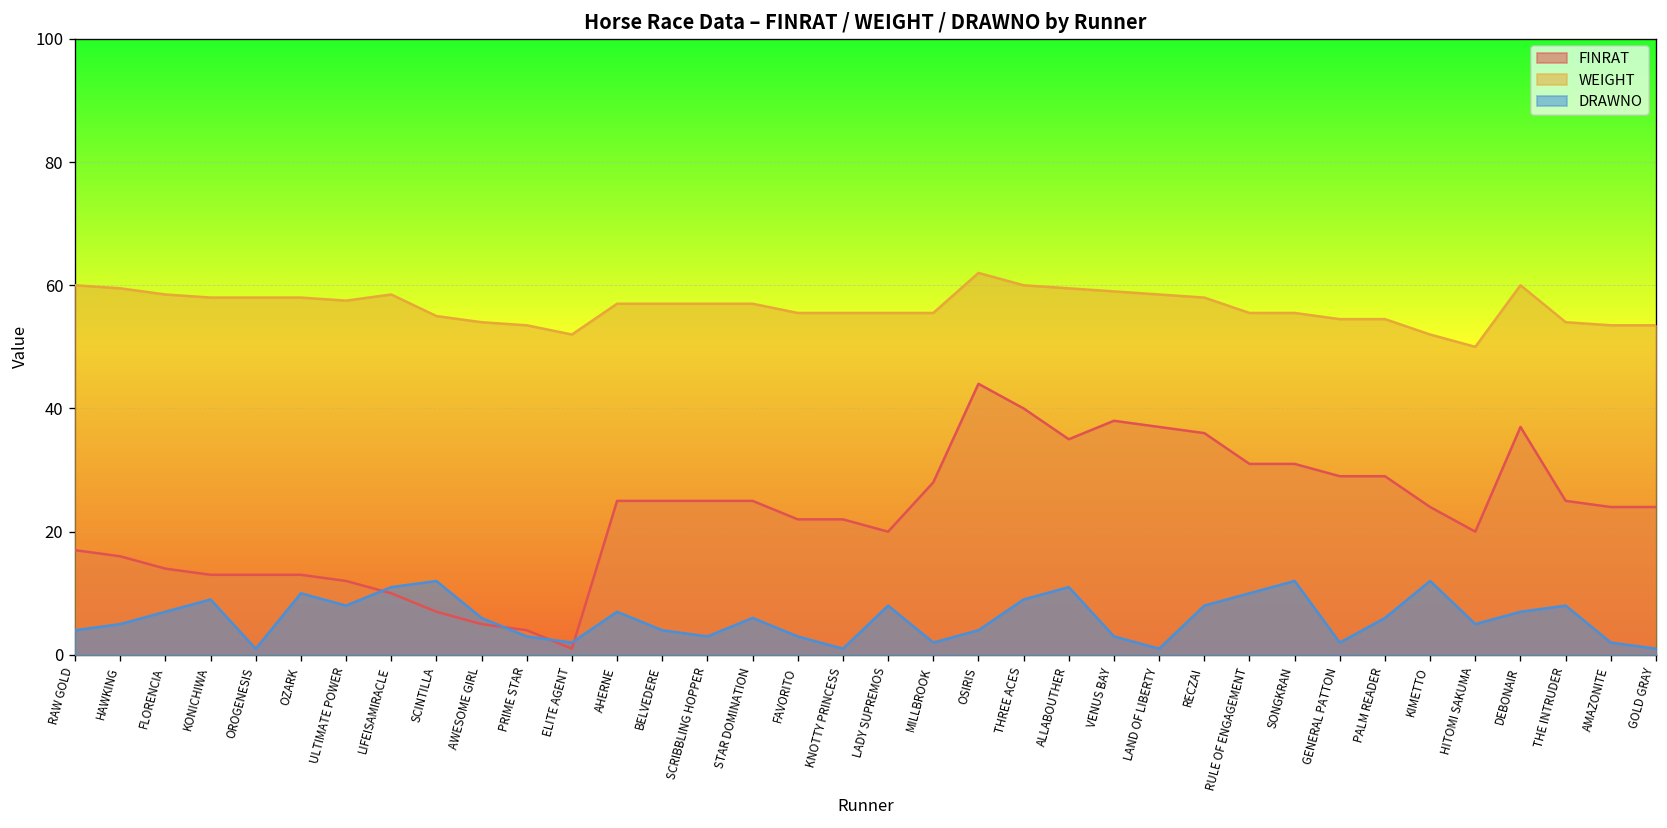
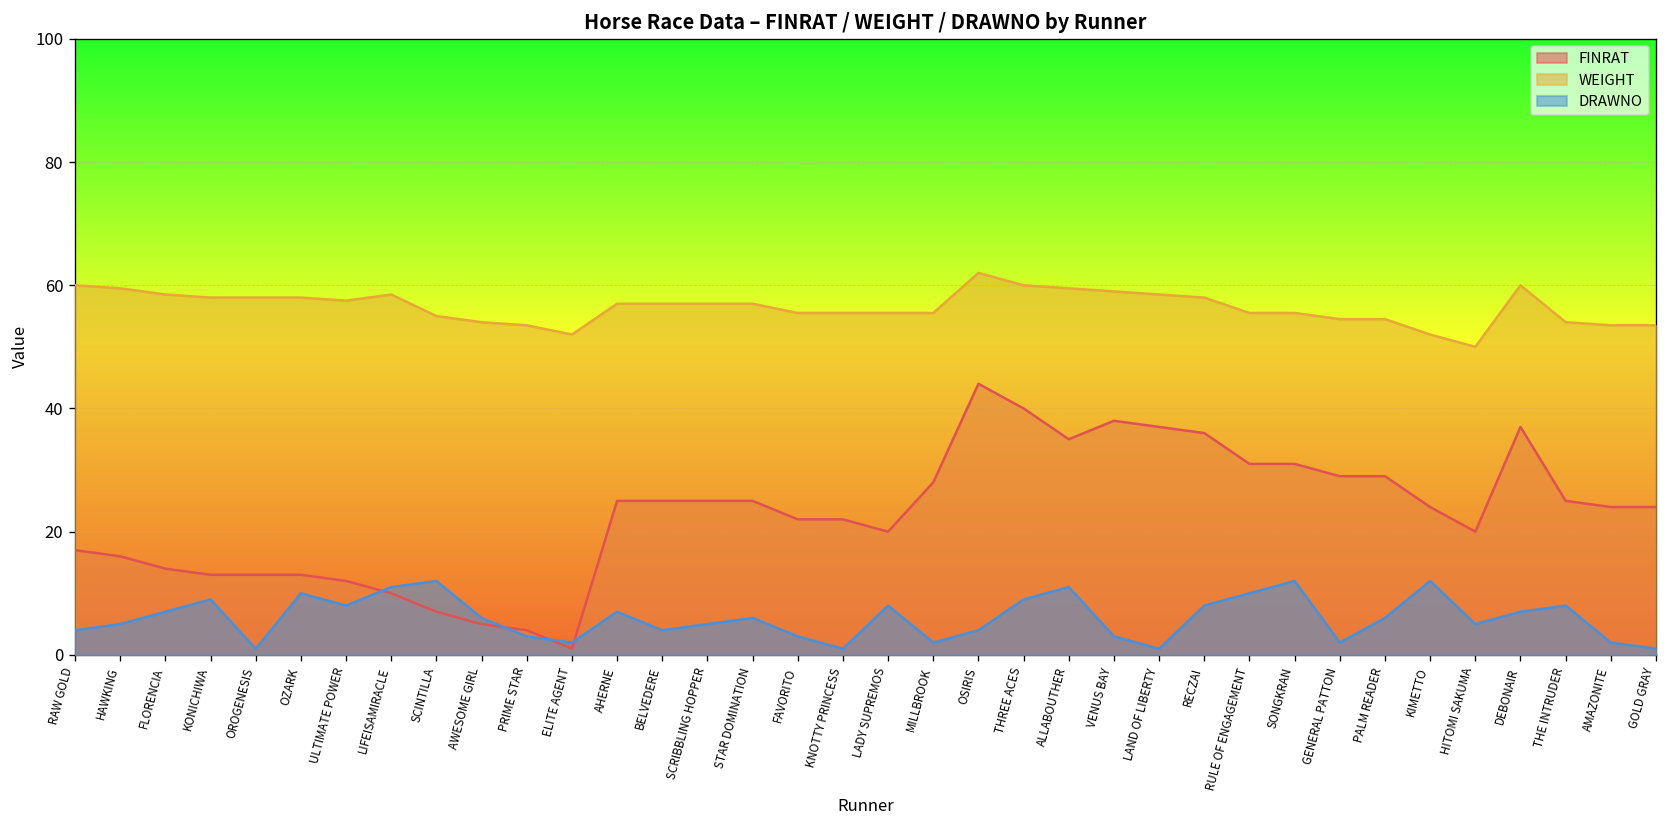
  {
    "FINRAT": {
      "RAW GOLD": 17,
      "HAWKING": 16,
      "FLORENCIA": 14,
      "KONICHIWA": 13,
      "OROGENESIS": 13,
      "OZARK": 13,
      "ULTIMATE POWER": 12,
      "LIFEISAMIRACLE": 10,
      "SCINTILLA": 7,
      "AWESOME GIRL": 5,
      "PRIME STAR": 4,
      "ELITE AGENT": 1,
      "AHERNE": 25,
      "BELVEDERE": 25,
      "SCRIBBLING HOPPER": 25,
      "STAR DOMINATION": 25,
      "FAVORITO": 22,
      "KNOTTY PRINCESS": 22,
      "LADY SUPREMOS": 20,
      "MILLBROOK": 28,
      "OSIRIS": 44,
      "THREE ACES": 40,
      "ALLABOUTHER": 35,
      "VENUS BAY": 38,
      "LAND OF LIBERTY": 37,
      "RECZAI": 36,
      "RULE OF ENGAGEMENT": 31,
      "SONGKRAN": 31,
      "GENERAL PATTON": 29,
      "PALM READER": 29,
      "KIMETTO": 24,
      "HITOMI SAKUMA": 20,
      "DEBONAIR": 37,
      "THE INTRUDER": 25,
      "AMAZONITE": 24,
      "GOLD GRAY": 24
    },
    "WEIGHT": {
      "RAW GOLD": 60,
      "HAWKING": 60,
      "FLORENCIA": 59,
      "KONICHIWA": 58,
      "OROGENESIS": 58,
      "OZARK": 58,
      "ULTIMATE POWER": 58,
      "LIFEISAMIRACLE": 59,
      "SCINTILLA": 55,
      "AWESOME GIRL": 54,
      "PRIME STAR": 54,
      "ELITE AGENT": 52,
      "AHERNE": 57,
      "BELVEDERE": 57,
      "SCRIBBLING HOPPER": 57,
      "STAR DOMINATION": 57,
      "FAVORITO": 56,
      "KNOTTY PRINCESS": 56,
      "LADY SUPREMOS": 56,
      "MILLBROOK": 56,
      "OSIRIS": 62,
      "THREE ACES": 60,
      "ALLABOUTHER": 60,
      "VENUS BAY": 59,
      "LAND OF LIBERTY": 59,
      "RECZAI": 58,
      "RULE OF ENGAGEMENT": 56,
      "SONGKRAN": 56,
      "GENERAL PATTON": 55,
      "PALM READER": 55,
      "KIMETTO": 52,
      "HITOMI SAKUMA": 50,
      "DEBONAIR": 60,
      "THE INTRUDER": 54,
      "AMAZONITE": 54,
      "GOLD GRAY": 54
    },
    "DRAWNO": {
      "RAW GOLD": 4,
      "HAWKING": 5,
      "FLORENCIA": 7,
      "KONICHIWA": 9,
      "OROGENESIS": 1,
      "OZARK": 10,
      "ULTIMATE POWER": 8,
      "LIFEISAMIRACLE": 11,
      "SCINTILLA": 12,
      "AWESOME GIRL": 6,
      "PRIME STAR": 3,
      "ELITE AGENT": 2,
      "AHERNE": 7,
      "BELVEDERE": 4,
-     "SCRIBBLING HOPPER": 3,
+     "SCRIBBLING HOPPER": 5,
      "STAR DOMINATION": 6,
      "FAVORITO": 3,
      "KNOTTY PRINCESS": 1,
      "LADY SUPREMOS": 8,
      "MILLBROOK": 2,
      "OSIRIS": 4,
      "THREE ACES": 9,
      "ALLABOUTHER": 11,
      "VENUS BAY": 3,
      "LAND OF LIBERTY": 1,
      "RECZAI": 8,
      "RULE OF ENGAGEMENT": 10,
      "SONGKRAN": 12,
      "GENERAL PATTON": 2,
      "PALM READER": 6,
      "KIMETTO": 12,
      "HITOMI SAKUMA": 5,
      "DEBONAIR": 7,
      "THE INTRUDER": 8,
      "AMAZONITE": 2,
      "GOLD GRAY": 1
    }
  }
